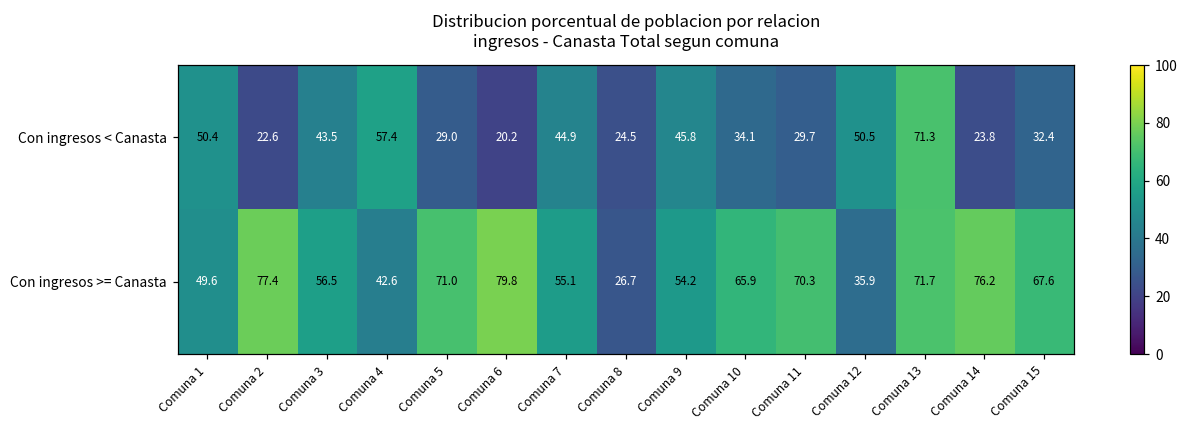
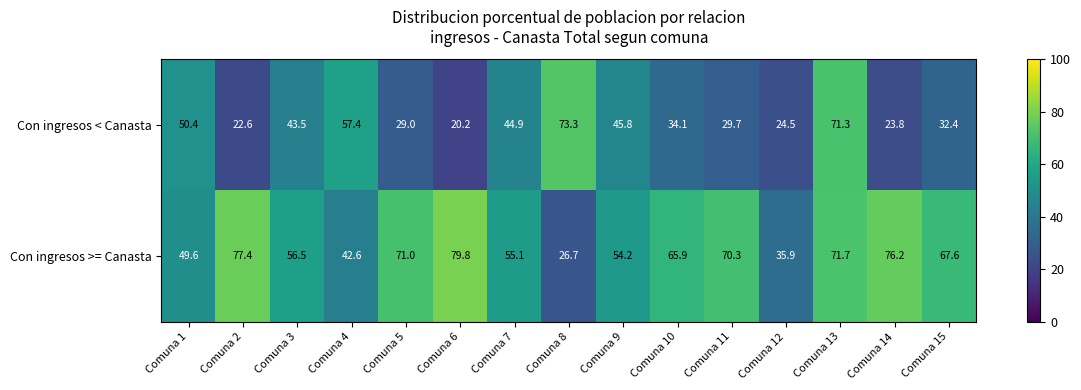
  {
    "Con ingresos < Canasta": {
      "Comuna 1": 50.4,
      "Comuna 2": 22.6,
      "Comuna 3": 43.5,
      "Comuna 4": 57.4,
      "Comuna 5": 29.0,
      "Comuna 6": 20.2,
      "Comuna 7": 44.9,
-     "Comuna 8": 24.5,
+     "Comuna 8": 73.3,
      "Comuna 9": 45.8,
      "Comuna 10": 34.1,
      "Comuna 11": 29.7,
-     "Comuna 12": 50.5,
+     "Comuna 12": 24.5,
      "Comuna 13": 71.3,
      "Comuna 14": 23.8,
      "Comuna 15": 32.4
    },
    "Con ingresos >= Canasta": {
      "Comuna 1": 49.6,
      "Comuna 2": 77.4,
      "Comuna 3": 56.5,
      "Comuna 4": 42.6,
      "Comuna 5": 71.0,
      "Comuna 6": 79.8,
      "Comuna 7": 55.1,
      "Comuna 8": 26.7,
      "Comuna 9": 54.2,
      "Comuna 10": 65.9,
      "Comuna 11": 70.3,
      "Comuna 12": 35.9,
      "Comuna 13": 71.7,
      "Comuna 14": 76.2,
      "Comuna 15": 67.6
    }
  }
